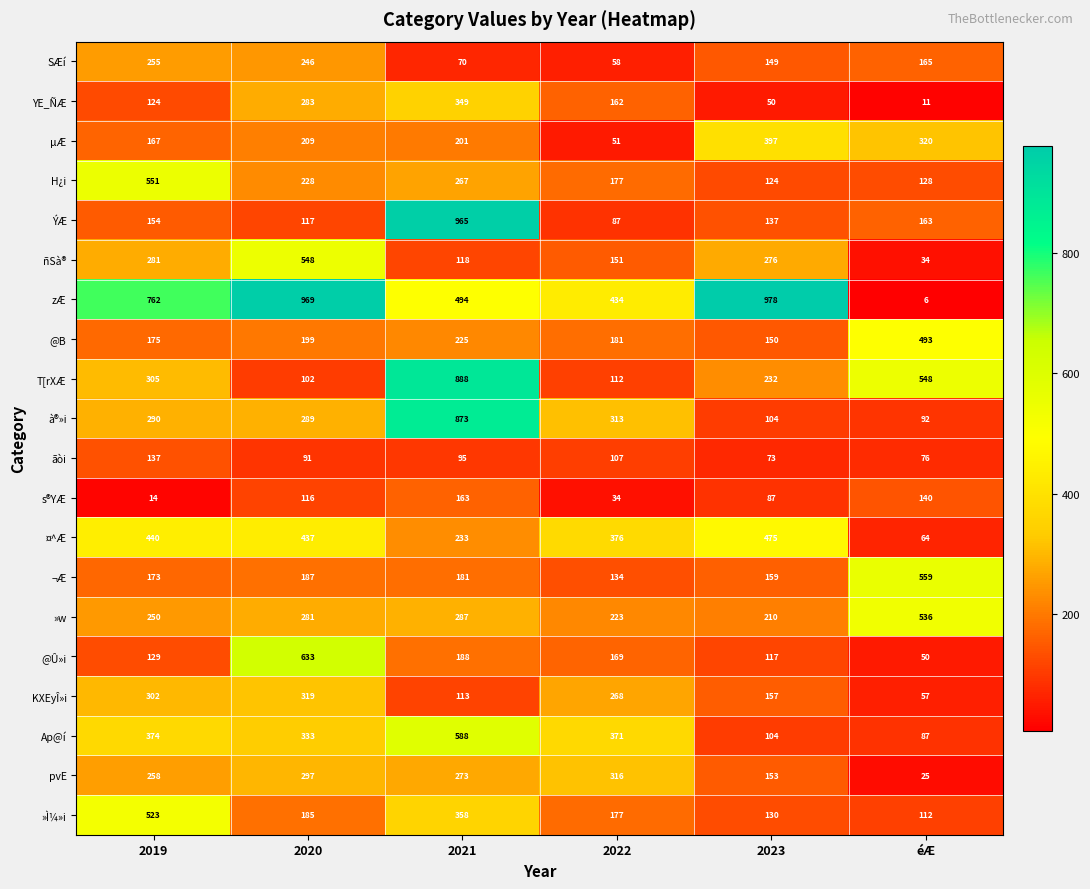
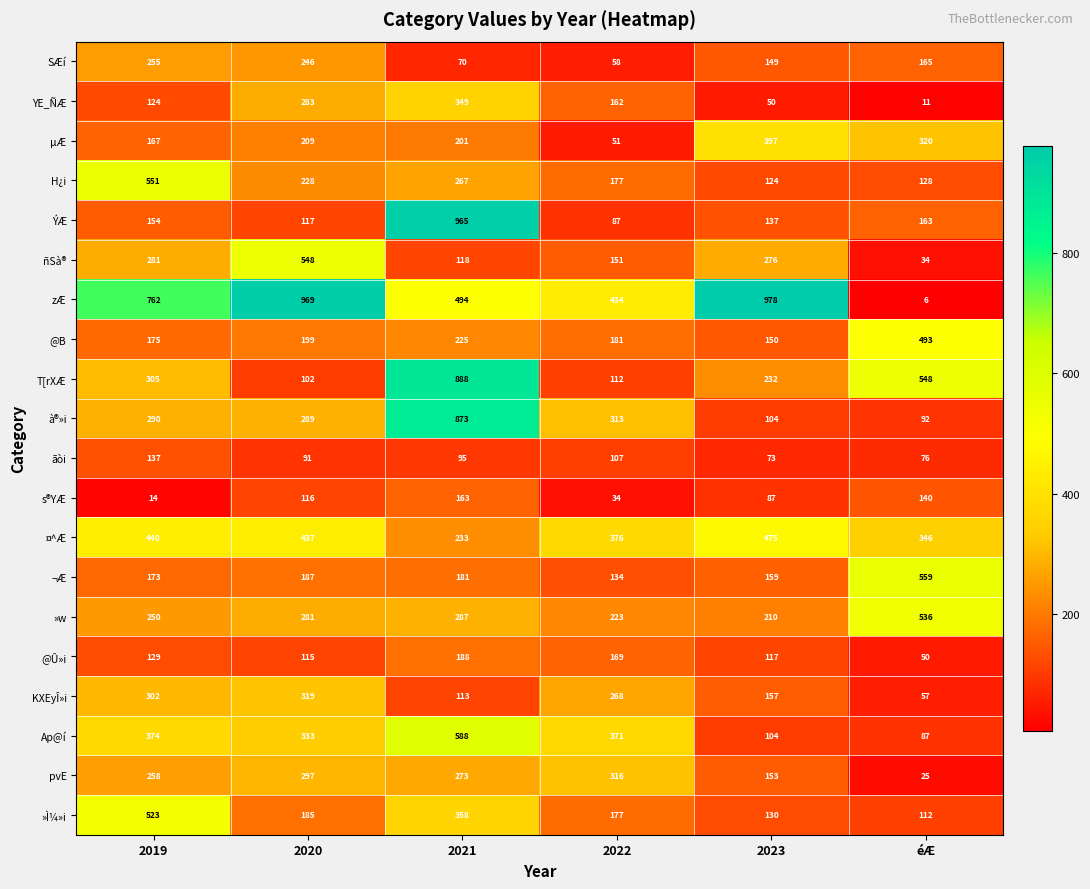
  {
    "SÆí": {
      "2019": 255,
      "2020": 246,
      "2021": 70,
      "2022": 58,
      "2023": 149,
      "éÆ": 165
    },
    "YE_ÑÆ": {
      "2019": 124,
      "2020": 283,
      "2021": 349,
      "2022": 162,
      "2023": 50,
      "éÆ": 11
    },
    "µÆ": {
      "2019": 167,
      "2020": 209,
      "2021": 201,
      "2022": 51,
      "2023": 397,
      "éÆ": 320
    },
    "H¿i": {
      "2019": 551,
      "2020": 228,
      "2021": 267,
      "2022": 177,
      "2023": 124,
      "éÆ": 128
    },
    "ÝÆ": {
      "2019": 154,
      "2020": 117,
      "2021": 965,
      "2022": 87,
      "2023": 137,
      "éÆ": 163
    },
    "ñSà®": {
      "2019": 281,
      "2020": 548,
      "2021": 118,
      "2022": 151,
      "2023": 276,
      "éÆ": 34
    },
    "zÆ": {
      "2019": 762,
      "2020": 969,
      "2021": 494,
      "2022": 434,
      "2023": 978,
      "éÆ": 6
    },
    "@B": {
      "2019": 175,
      "2020": 199,
      "2021": 225,
      "2022": 181,
      "2023": 150,
      "éÆ": 493
    },
    "T[rXÆ": {
      "2019": 305,
      "2020": 102,
      "2021": 888,
      "2022": 112,
      "2023": 232,
      "éÆ": 548
    },
    "à®»i": {
      "2019": 290,
      "2020": 289,
      "2021": 873,
      "2022": 313,
      "2023": 104,
      "éÆ": 92
    },
    "ãòi": {
      "2019": 137,
      "2020": 91,
      "2021": 95,
      "2022": 107,
      "2023": 73,
      "éÆ": 76
    },
    "s®YÆ": {
      "2019": 14,
      "2020": 116,
      "2021": 163,
      "2022": 34,
      "2023": 87,
      "éÆ": 140
    },
    "¤^Æ": {
      "2019": 440,
      "2020": 437,
      "2021": 233,
      "2022": 376,
      "2023": 475,
-     "éÆ": 64
+     "éÆ": 346
    },
    "¬Æ": {
      "2019": 173,
      "2020": 187,
      "2021": 181,
      "2022": 134,
      "2023": 159,
      "éÆ": 559
    },
    "»w": {
      "2019": 250,
      "2020": 281,
      "2021": 287,
      "2022": 223,
      "2023": 210,
      "éÆ": 536
    },
    "@Û»i": {
      "2019": 129,
-     "2020": 633,
+     "2020": 115,
      "2021": 188,
      "2022": 169,
      "2023": 117,
      "éÆ": 50
    },
    "KXEyÎ»i": {
      "2019": 302,
      "2020": 319,
      "2021": 113,
      "2022": 268,
      "2023": 157,
      "éÆ": 57
    },
    "Ap@í": {
      "2019": 374,
      "2020": 333,
      "2021": 588,
      "2022": 371,
      "2023": 104,
      "éÆ": 87
    },
    "pvE": {
      "2019": 258,
      "2020": 297,
      "2021": 273,
      "2022": 316,
      "2023": 153,
      "éÆ": 25
    },
    "»Ì¼»i": {
      "2019": 523,
      "2020": 185,
      "2021": 358,
      "2022": 177,
      "2023": 130,
      "éÆ": 112
    }
  }
